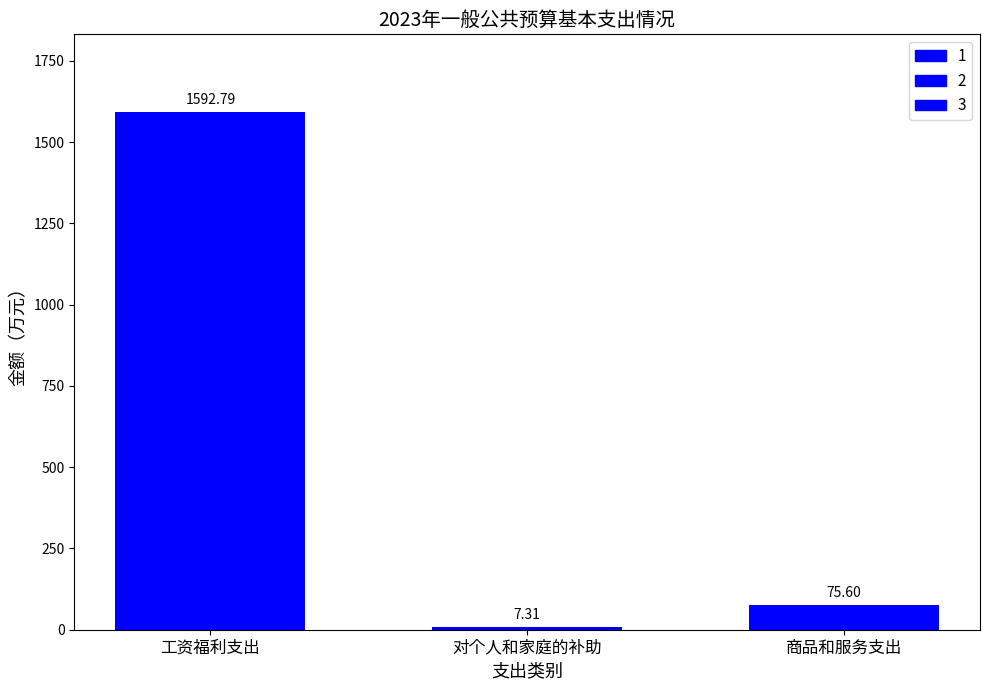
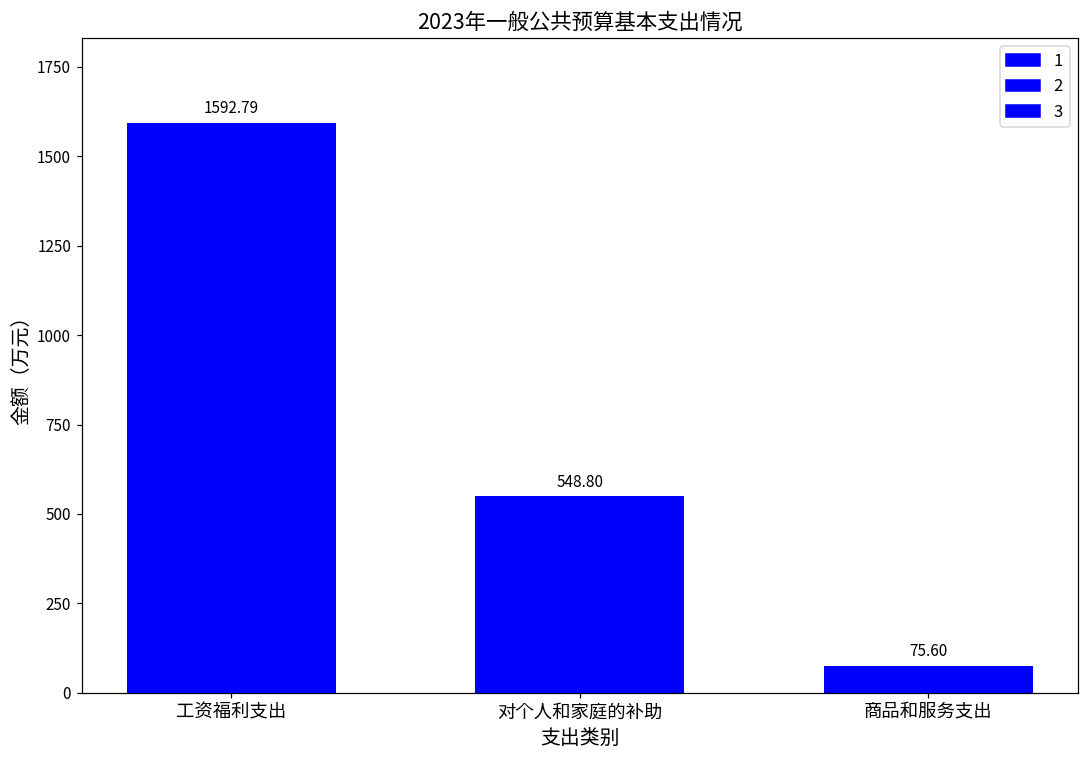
  {
    "工资福利支出": 1592.79,
-   "对个人和家庭的补助": 7.31,
+   "对个人和家庭的补助": 548.80,
    "商品和服务支出": 75.60
  }
